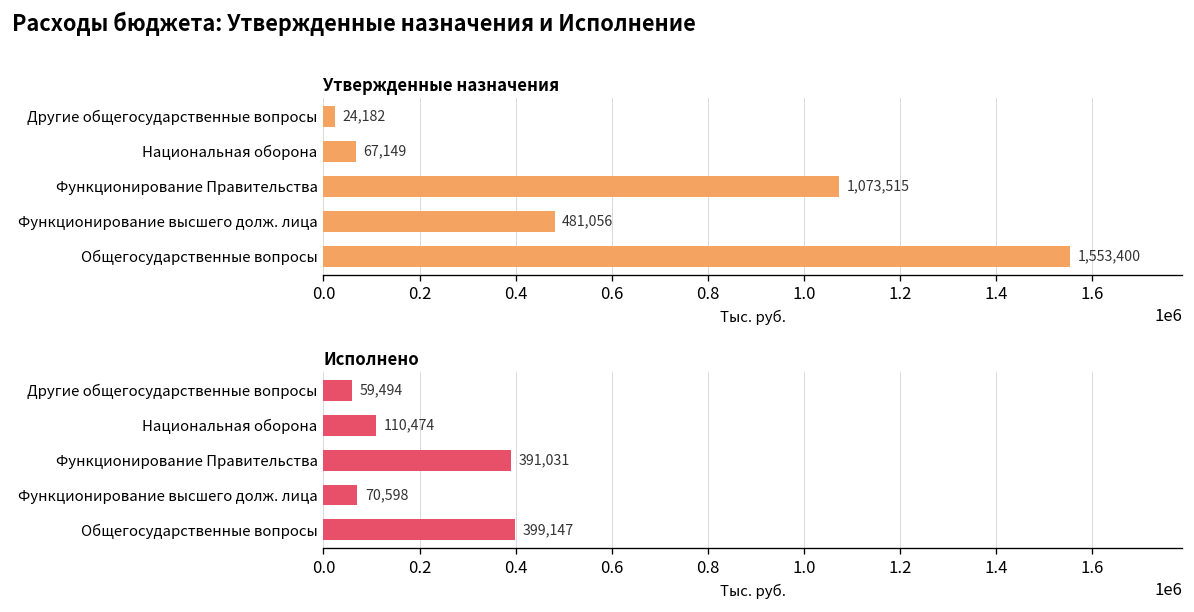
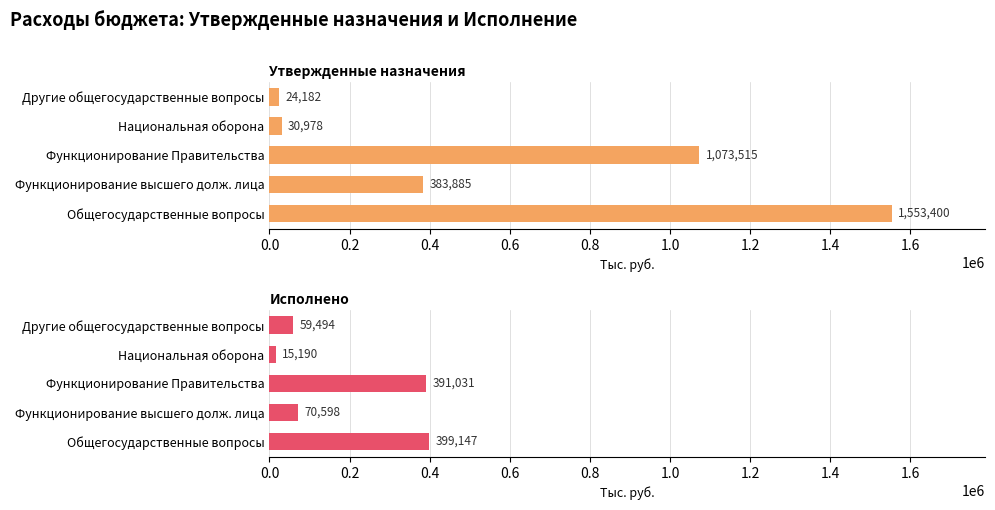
  {
    "Утвержденные назначения": {
      "Другие общегосударственные вопросы": "24,182",
-     "Национальная оборона": "67,149",
+     "Национальная оборона": "30,978",
      "Функционирование Правительства": "1,073,515",
-     "Функционирование высшего долж. лица": "481,056",
+     "Функционирование высшего долж. лица": "383,885",
      "Общегосударственные вопросы": "1,553,400"
    },
    "Исполнено": {
      "Другие общегосударственные вопросы": "59,494",
-     "Национальная оборона": "110,474",
+     "Национальная оборона": "15,190",
      "Функционирование Правительства": "391,031",
      "Функционирование высшего долж. лица": "70,598",
      "Общегосударственные вопросы": "399,147"
    }
  }
